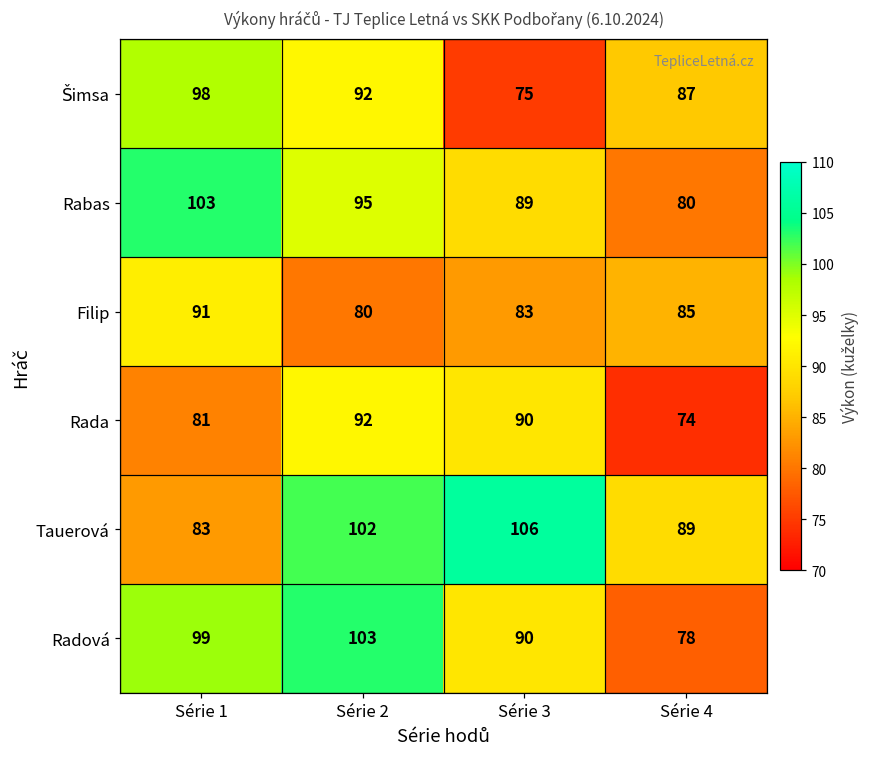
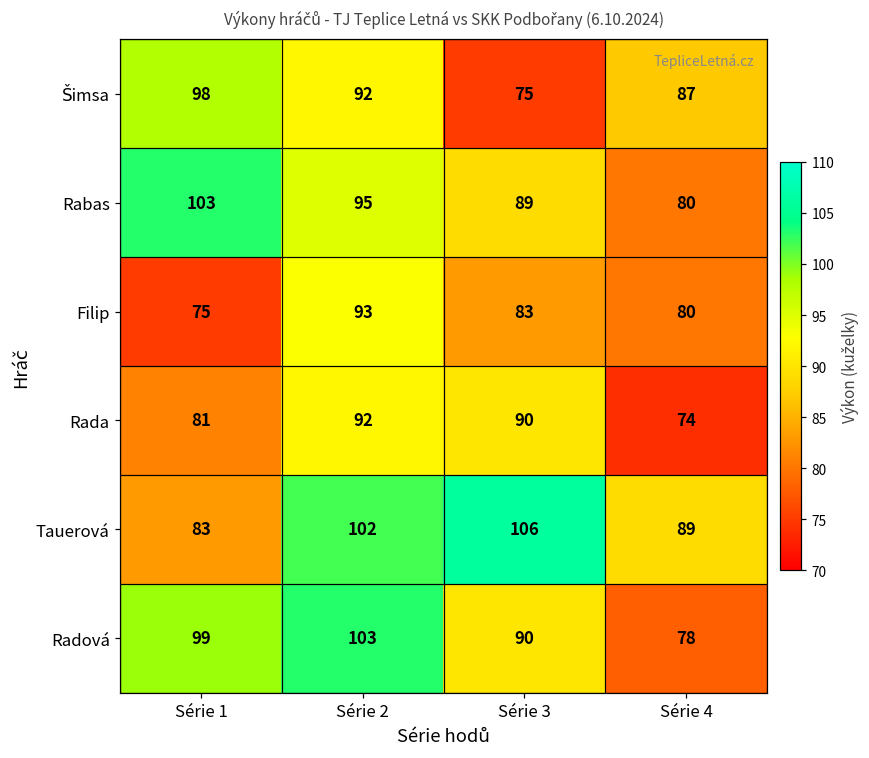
  {
    "Šimsa": {
      "Série 1": 98,
      "Série 2": 92,
      "Série 3": 75
    },
    "Rabas": {
      "Série 1": 103,
      "Série 2": 95,
      "Série 3": 89,
      "Série 4": 80
    },
    "Filip": {
-     "Série 1": 91,
-     "Série 2": 80,
+     "Série 1": 75,
+     "Série 2": 93,
      "Série 3": 83,
-     "Série 4": 85
+     "Série 4": 80
    },
    "Rada": {
      "Série 1": 81,
      "Série 2": 92,
      "Série 3": 90,
      "Série 4": 74
    },
    "Tauerová": {
      "Série 1": 83,
      "Série 2": 102,
      "Série 3": 106,
      "Série 4": 89
    },
    "Radová": {
      "Série 1": 99,
      "Série 2": 103,
      "Série 3": 90,
      "Série 4": 78
    }
  }
